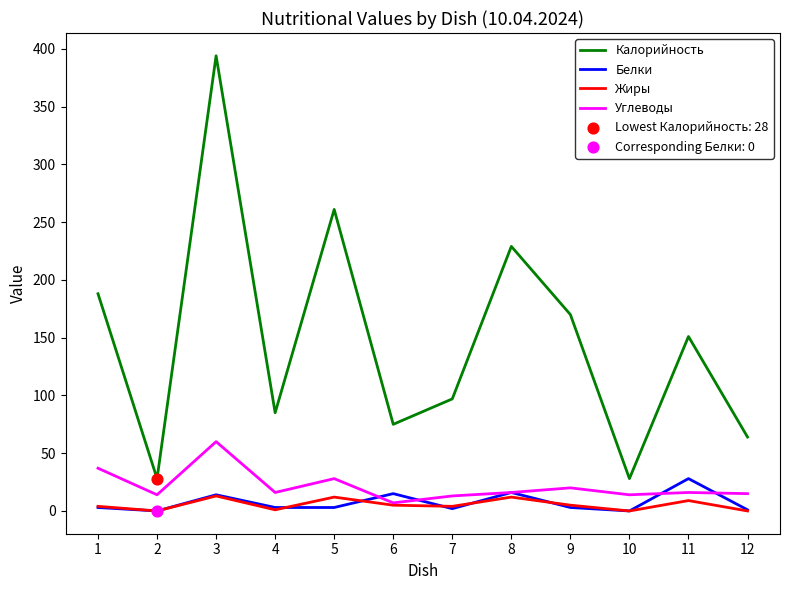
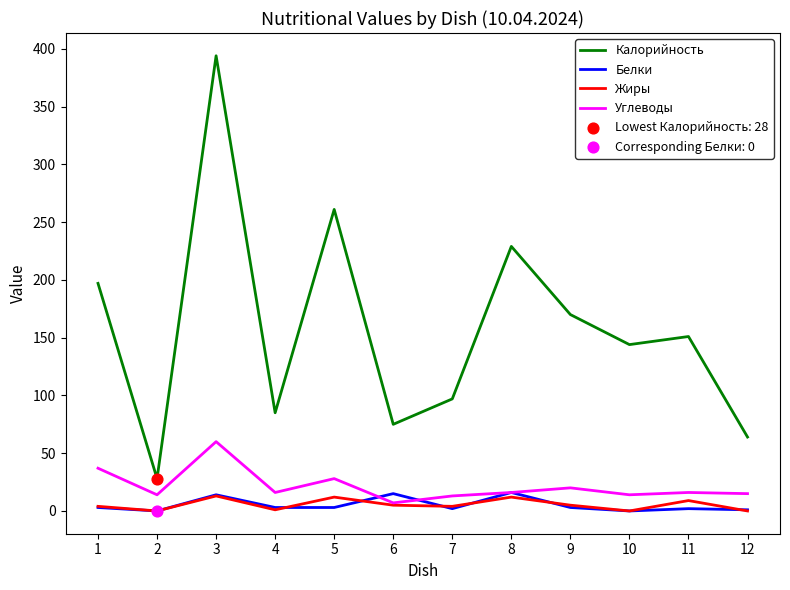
  {
    "Калорийность": {
-     "1": 188,
+     "1": 197,
      "3": 394,
      "4": 85,
      "5": 261,
      "6": 75,
      "7": 97,
      "8": 229,
      "9": 170,
-     "10": 28,
+     "10": 144,
      "11": 151,
      "12": 64
    },
    "Белки": {
      "5": 3,
      "6": 15,
-     "11": 28
+     "11": 2
    }
  }
